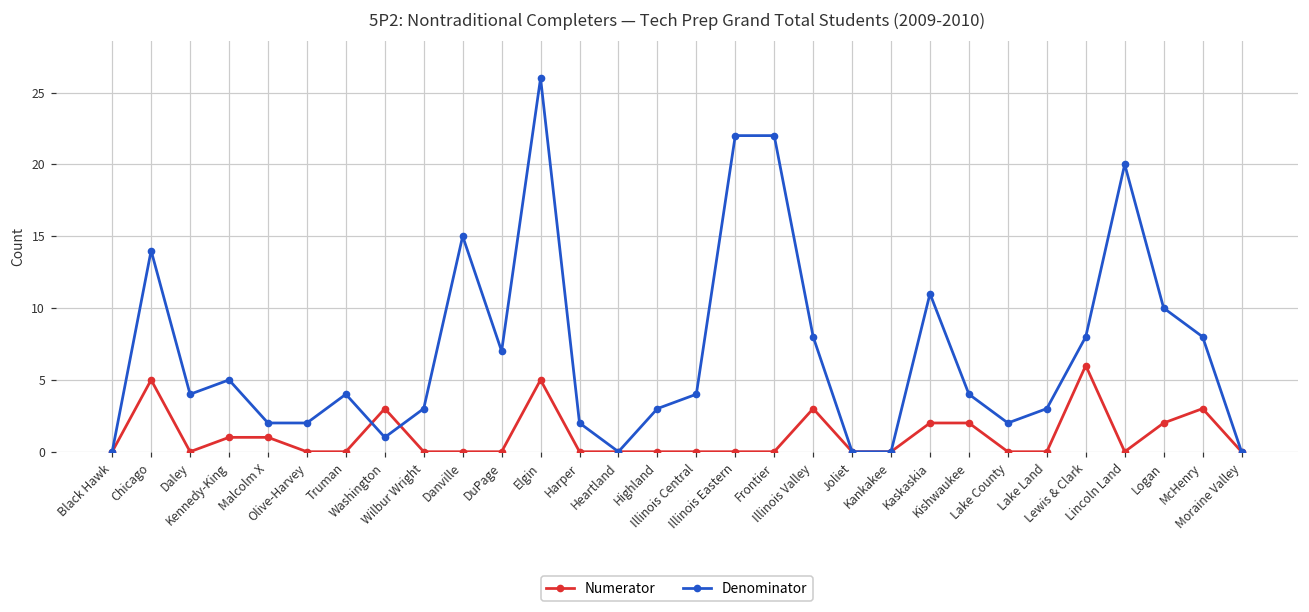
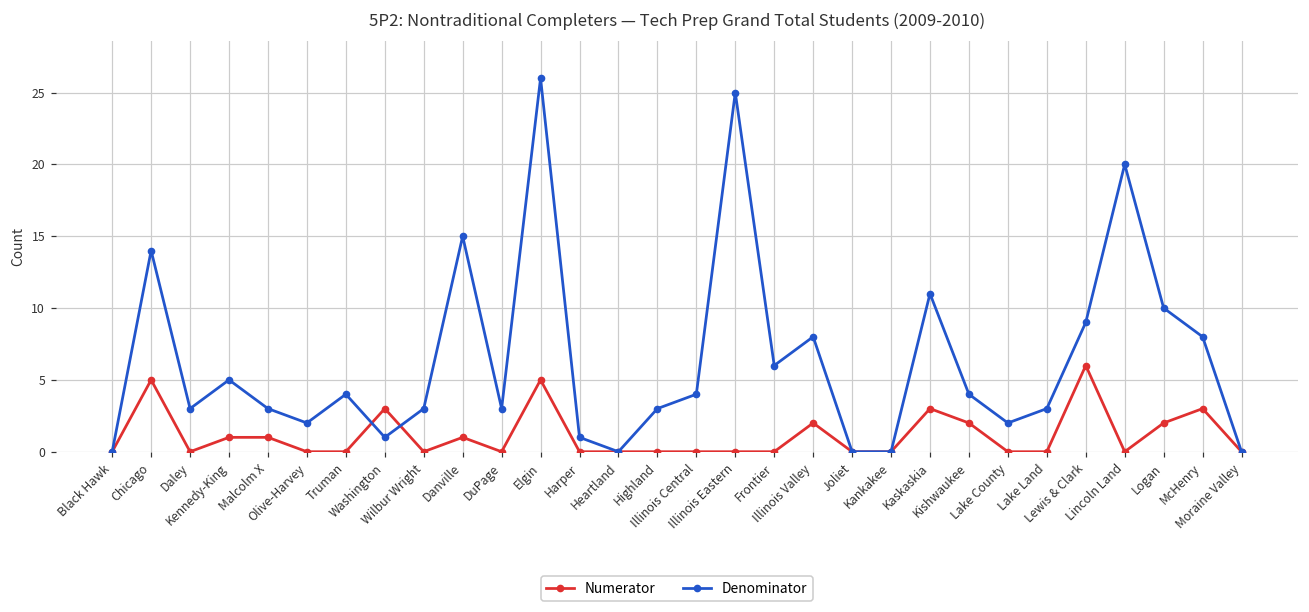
  {
    "Numerator": {
      "Chicago": 5,
      "Daley": 0,
      "Kennedy-King": 1,
      "Malcolm X": 1,
      "Olive-Harvey": 0,
      "Truman": 0,
      "Washington": 3,
      "Wilbur Wright": 0,
-     "Danville": 0,
+     "Danville": 1,
      "DuPage": 0,
      "Elgin": 5,
      "Harper": 0,
      "Highland": 0,
      "Illinois Central": 0,
      "Illinois Eastern": 0,
      "Frontier": 0,
-     "Illinois Valley": 3,
-     "Kaskaskia": 2,
+     "Illinois Valley": 2,
+     "Kaskaskia": 3,
      "Kishwaukee": 2,
      "Lake County": 0,
      "Lake Land": 0,
      "Lewis & Clark": 6,
      "Lincoln Land": 0,
      "Logan": 2,
      "McHenry": 3
    },
    "Denominator": {
      "Chicago": 14,
-     "Daley": 4,
+     "Daley": 3,
      "Kennedy-King": 5,
-     "Malcolm X": 2,
+     "Malcolm X": 3,
      "Olive-Harvey": 2,
      "Truman": 4,
      "Washington": 1,
      "Wilbur Wright": 3,
      "Danville": 15,
-     "DuPage": 7,
+     "DuPage": 3,
      "Elgin": 26,
-     "Harper": 2,
+     "Harper": 1,
      "Highland": 3,
      "Illinois Central": 4,
-     "Illinois Eastern": 22,
-     "Frontier": 22,
+     "Illinois Eastern": 25,
+     "Frontier": 6,
      "Illinois Valley": 8,
      "Kaskaskia": 11,
      "Kishwaukee": 4,
      "Lake County": 2,
      "Lake Land": 3,
-     "Lewis & Clark": 8,
+     "Lewis & Clark": 9,
      "Lincoln Land": 20,
      "Logan": 10,
      "McHenry": 8
    }
  }
